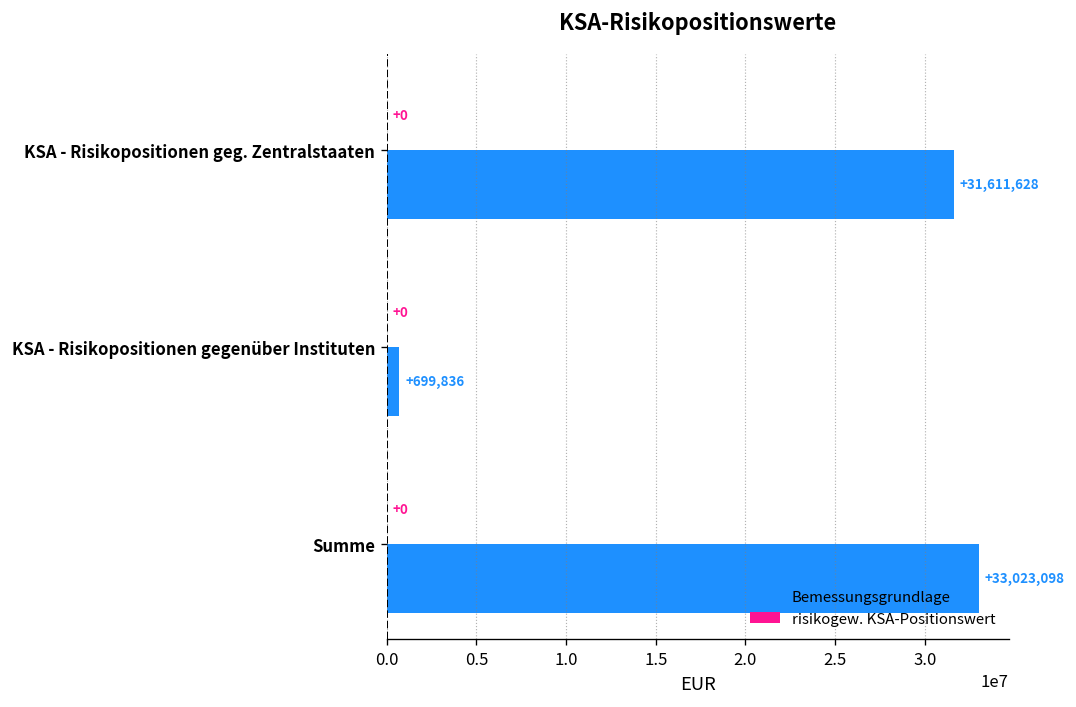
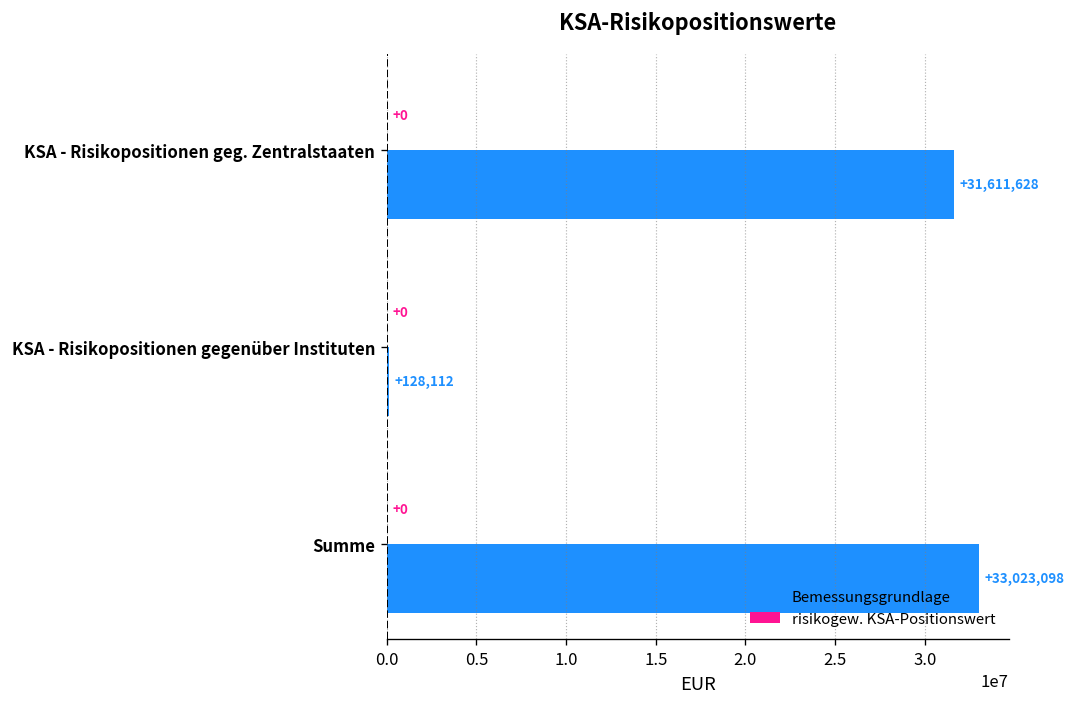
  {
    "Bemessungsgrundlage": {
      "KSA - Risikopositionen geg. Zentralstaaten": "+31,611,628",
-     "KSA - Risikopositionen gegenüber Instituten": "+699,836",
+     "KSA - Risikopositionen gegenüber Instituten": "+128,112",
      "Summe": "+33,023,098"
    },
    "risikogew. KSA-Positionswert": {
      "KSA - Risikopositionen geg. Zentralstaaten": "+0",
      "KSA - Risikopositionen gegenüber Instituten": "+0",
      "Summe": "+0"
    }
  }
